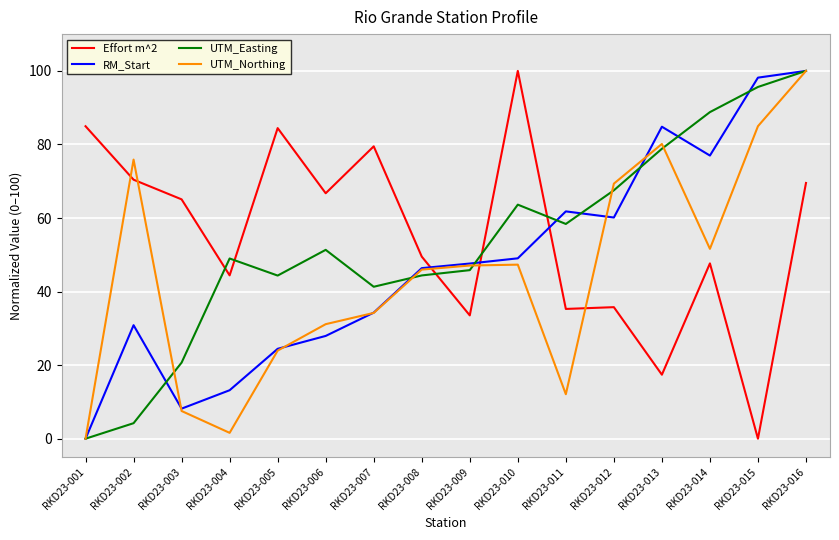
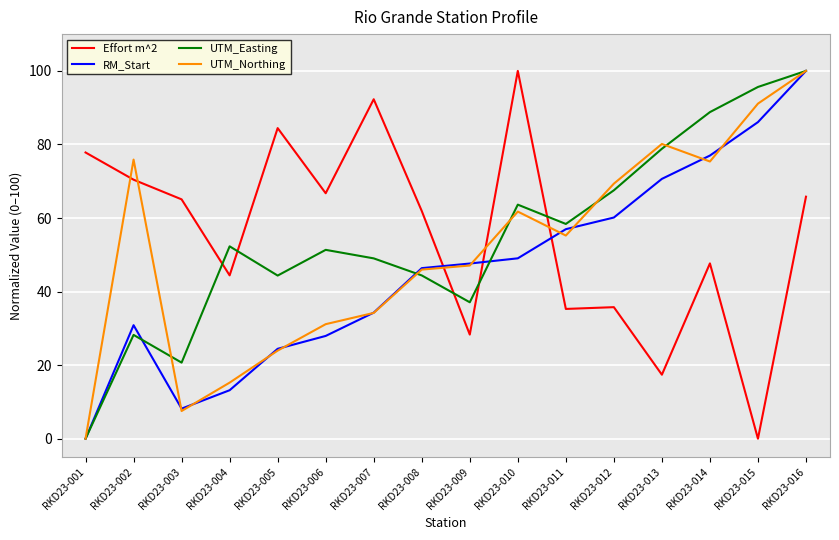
  {
    "Effort m^2": {
-     "RKD23-001": 85,
+     "RKD23-001": 78,
      "RKD23-002": 70,
      "RKD23-003": 65,
      "RKD23-004": 44,
      "RKD23-005": 84,
      "RKD23-006": 67,
-     "RKD23-007": 79,
-     "RKD23-008": 50,
-     "RKD23-009": 34,
+     "RKD23-007": 92,
+     "RKD23-008": 62,
+     "RKD23-009": 28,
      "RKD23-010": 100,
      "RKD23-011": 35,
      "RKD23-012": 36,
      "RKD23-013": 17,
      "RKD23-014": 48,
      "RKD23-015": 0,
-     "RKD23-016": 70
+     "RKD23-016": 66
    },
    "RM_Start": {
      "RKD23-002": 31,
      "RKD23-004": 13,
      "RKD23-006": 28,
      "RKD23-010": 49,
-     "RKD23-011": 62,
+     "RKD23-011": 57,
      "RKD23-012": 60,
-     "RKD23-013": 85,
+     "RKD23-013": 71,
      "RKD23-014": 77,
-     "RKD23-015": 98
+     "RKD23-015": 86
    },
    "UTM_Easting": {
-     "RKD23-002": 4,
+     "RKD23-002": 28,
      "RKD23-003": 21,
-     "RKD23-004": 49,
+     "RKD23-004": 52,
      "RKD23-005": 44,
      "RKD23-006": 51,
-     "RKD23-007": 41,
+     "RKD23-007": 49,
      "RKD23-008": 44,
-     "RKD23-009": 46,
+     "RKD23-009": 37,
      "RKD23-010": 64,
      "RKD23-011": 58,
      "RKD23-012": 68,
      "RKD23-013": 79,
      "RKD23-014": 89,
      "RKD23-015": 96
    },
    "UTM_Northing": {
      "RKD23-002": 76,
-     "RKD23-004": 2,
+     "RKD23-004": 15,
      "RKD23-006": 31,
-     "RKD23-010": 47,
-     "RKD23-011": 12,
+     "RKD23-010": 62,
+     "RKD23-011": 55,
      "RKD23-012": 69,
      "RKD23-013": 80,
-     "RKD23-014": 52,
-     "RKD23-015": 85
+     "RKD23-014": 75,
+     "RKD23-015": 91
    }
  }
